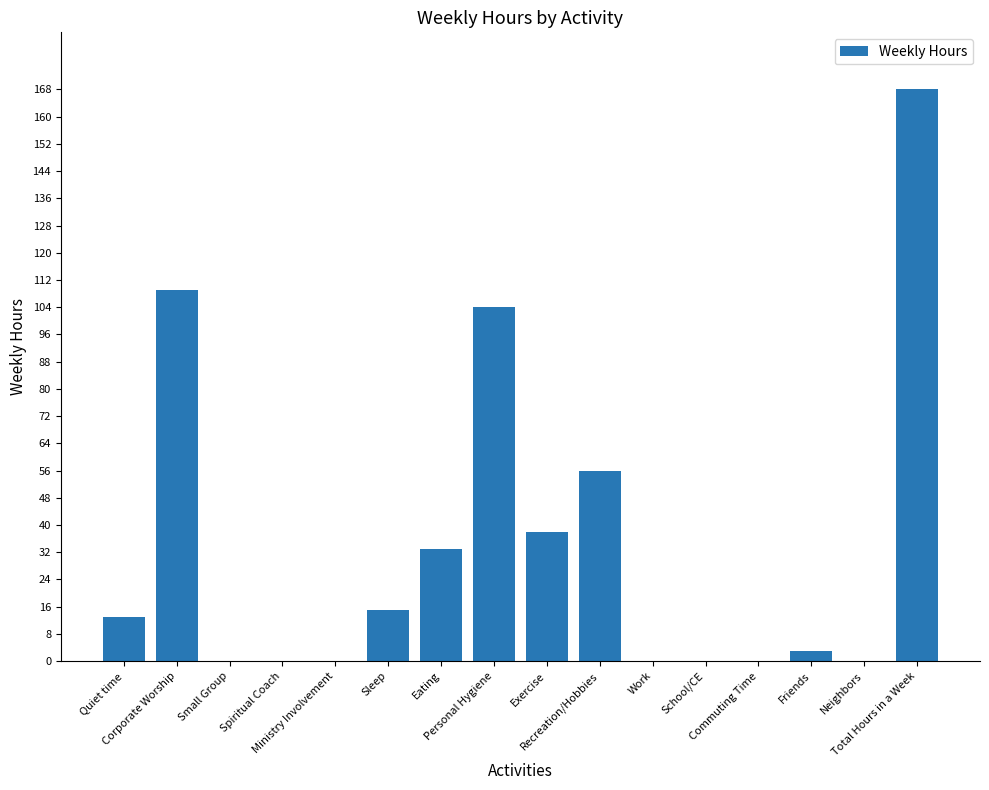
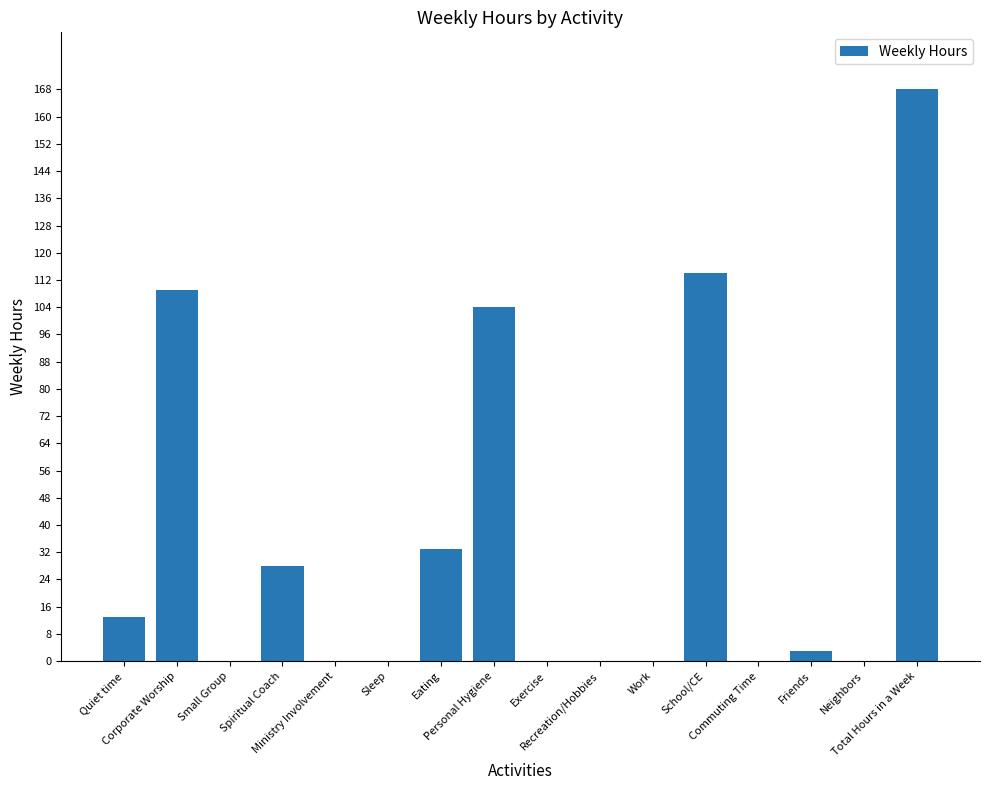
  {
    "Quiet time": 13,
    "Corporate Worship": 109,
    "Small Group": 0,
-   "Spiritual Coach": 0,
+   "Spiritual Coach": 28,
    "Ministry Involvement": 0,
-   "Sleep": 15,
+   "Sleep": 0,
    "Eating": 33,
    "Personal Hygiene": 104,
-   "Exercise": 38,
-   "Recreation/Hobbies": 56,
+   "Exercise": 0,
+   "Recreation/Hobbies": 0,
    "Work": 0,
-   "School/CE": 0,
+   "School/CE": 114,
    "Commuting Time": 0,
    "Friends": 3,
    "Neighbors": 0,
    "Total Hours in a Week": 168
  }
